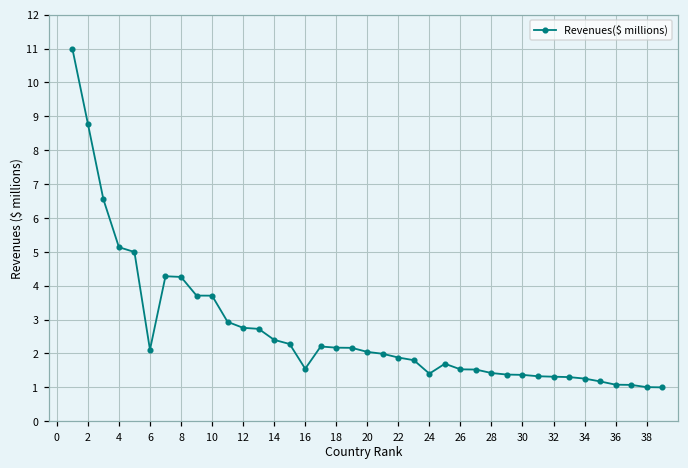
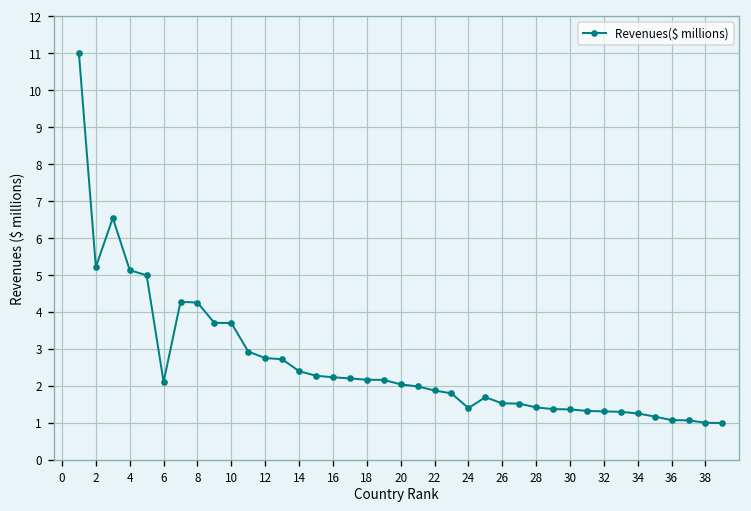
  {
-   "2": 8.8,
+   "2": 5.2,
    "4": 5.1,
    "6": 2.1,
    "8": 4.3,
    "10": 3.7,
    "12": 2.8,
    "14": 2.4,
-   "16": 1.5,
+   "16": 2.2,
    "18": 2.2,
    "20": 2.0,
    "22": 1.9,
    "24": 1.4,
    "26": 1.5,
    "28": 1.4,
    "30": 1.4,
    "32": 1.3,
    "34": 1.3,
    "36": 1.1,
    "38": 1.0
  }
